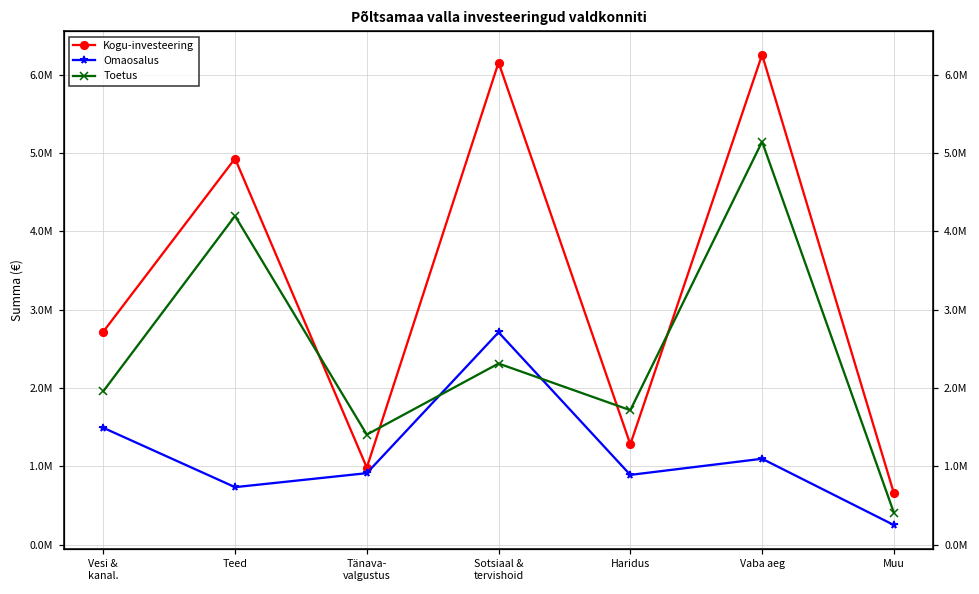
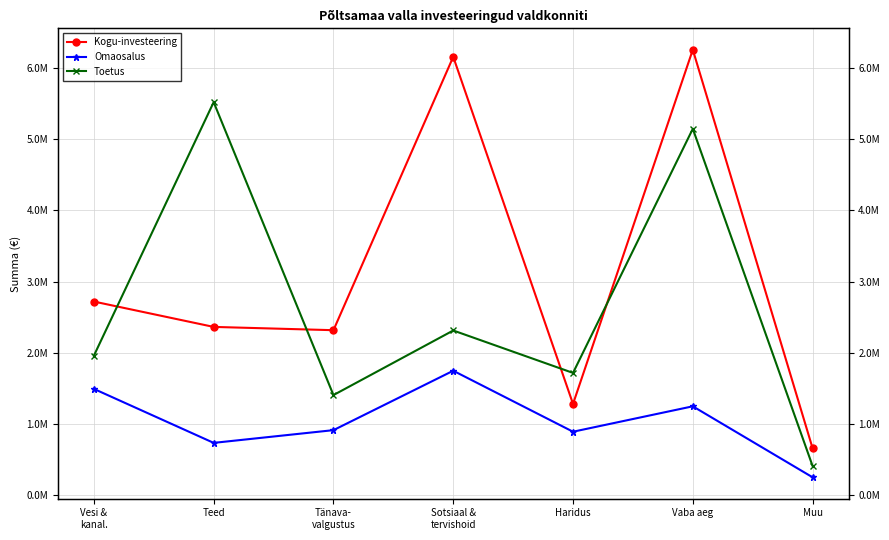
  {
    "Kogu-investeering": {
      "Vesi & kanal.": 2700000,
-     "Teed": 4900000,
-     "Tänava- valgustus": 1000000,
+     "Teed": 2400000,
+     "Tänava- valgustus": 2300000,
      "Sotsiaal & tervishoid": 6200000,
      "Haridus": 1300000,
      "Vaba aeg": 6300000,
      "Muu": 700000
    },
    "Omaosalus": {
      "Vesi & kanal.": 1500000,
      "Teed": 700000,
      "Tänava- valgustus": 900000,
-     "Sotsiaal & tervishoid": 2700000,
+     "Sotsiaal & tervishoid": 1700000,
      "Haridus": 900000,
-     "Vaba aeg": 1100000,
+     "Vaba aeg": 1200000,
      "Muu": 200000
    },
    "Toetus": {
      "Vesi & kanal.": 2000000,
-     "Teed": 4200000,
+     "Teed": 5500000,
      "Tänava- valgustus": 1400000,
      "Sotsiaal & tervishoid": 2300000,
      "Haridus": 1700000,
      "Vaba aeg": 5100000,
      "Muu": 400000
    }
  }
